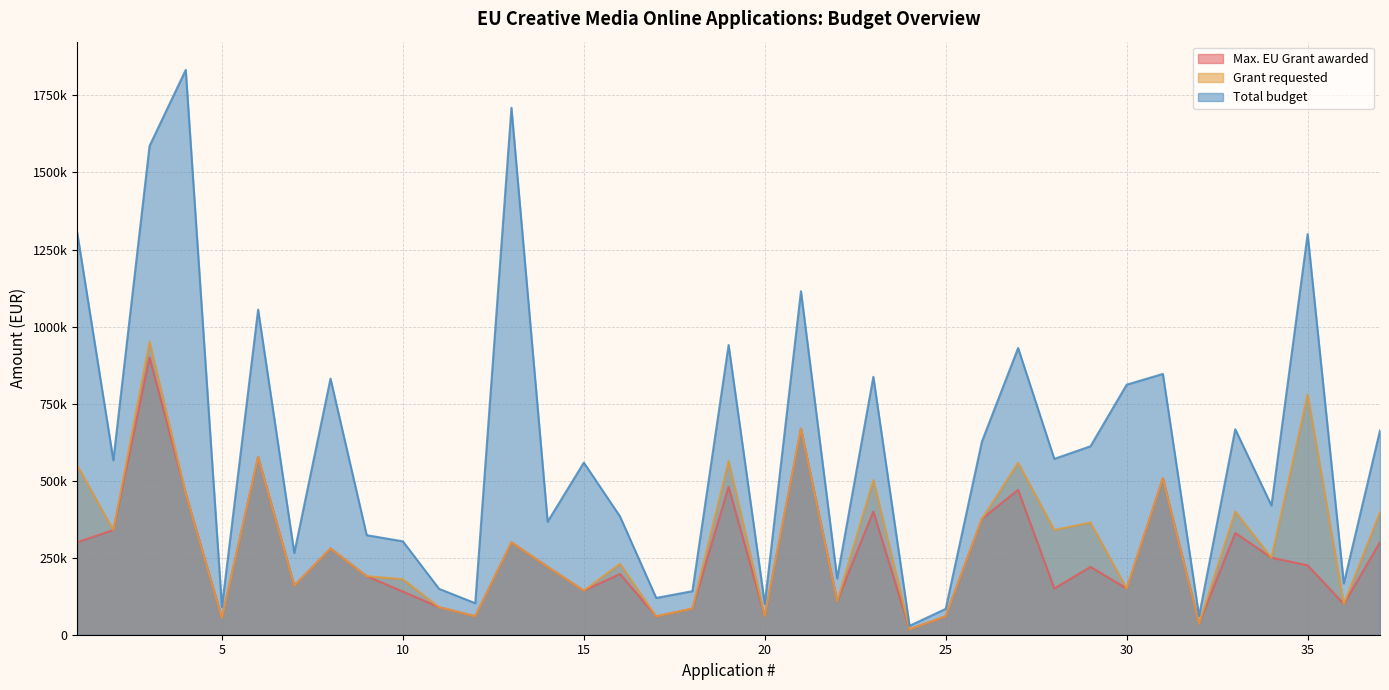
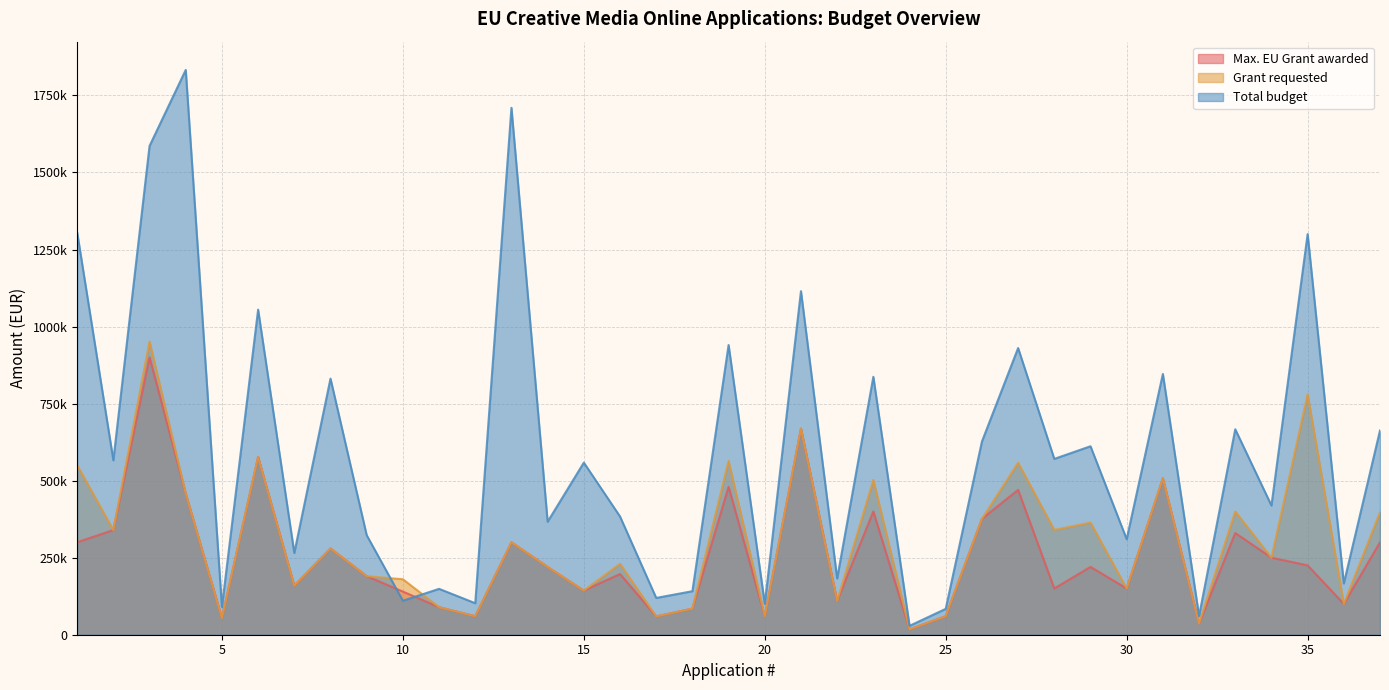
  {
    "Total budget": {
      "5": 90000,
-     "10": 300000,
+     "10": 110000,
      "15": 560000,
      "20": 100000,
      "25": 80000,
-     "30": 810000,
+     "30": 310000,
      "35": 1300000
    }
  }
